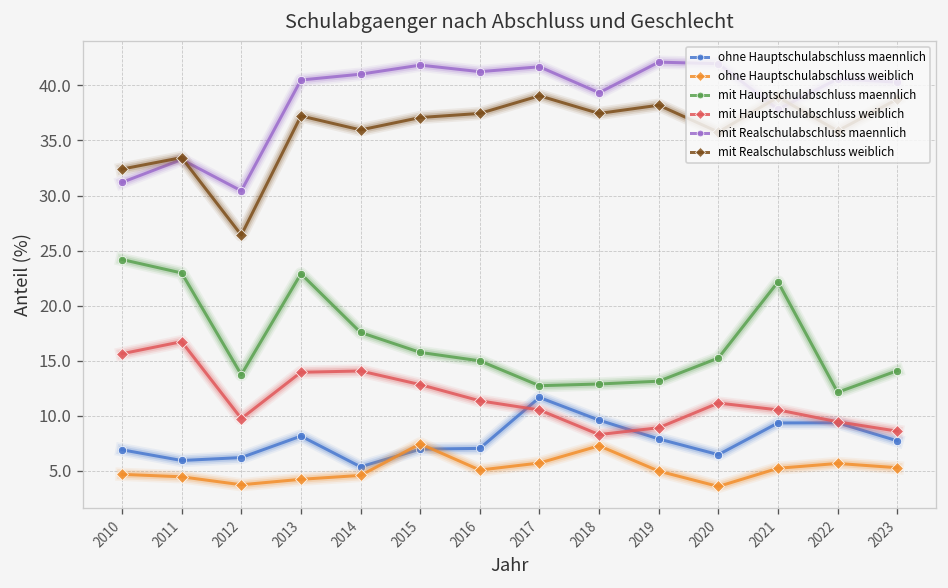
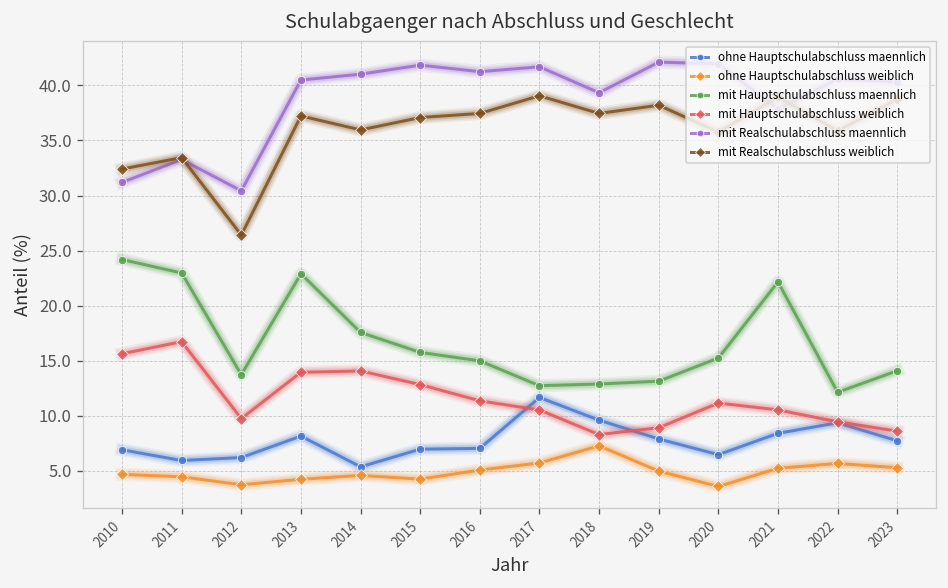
  {
    "ohne Hauptschulabschluss maennlich": {
      "2010": 7,
      "2011": 6,
      "2012": 6,
      "2013": 8,
      "2014": 5,
      "2015": 7,
      "2016": 7,
      "2017": 12,
      "2018": 10,
      "2019": 8,
      "2020": 6,
-     "2021": 9,
+     "2021": 8,
      "2023": 8
    },
    "ohne Hauptschulabschluss weiblich": {
      "2010": 5,
      "2011": 4,
      "2012": 4,
      "2013": 4,
      "2014": 5,
-     "2015": 7,
+     "2015": 4,
      "2016": 5,
      "2017": 6,
      "2018": 7,
      "2019": 5,
      "2020": 4,
      "2021": 5,
      "2022": 6,
      "2023": 5
    },
    "mit Hauptschulabschluss maennlich": {
      "2010": 24,
      "2011": 23,
      "2012": 14,
      "2013": 23,
      "2014": 18,
      "2015": 16,
      "2016": 15,
      "2017": 13,
      "2018": 13,
      "2019": 13,
      "2020": 15,
      "2021": 22,
      "2022": 12,
      "2023": 14
    },
    "mit Hauptschulabschluss weiblich": {
      "2010": 16,
      "2011": 17,
      "2012": 10,
      "2013": 14,
      "2014": 14,
      "2015": 13,
      "2016": 11,
      "2017": 11,
      "2018": 8,
      "2019": 9,
      "2020": 11,
      "2021": 11,
      "2023": 9
    },
    "mit Realschulabschluss maennlich": {
      "2010": 31,
      "2012": 30,
      "2013": 40,
      "2014": 41,
      "2015": 42,
      "2016": 41,
      "2017": 42,
      "2018": 39,
      "2019": 42
    },
    "mit Realschulabschluss weiblich": {
      "2010": 32,
      "2012": 26,
      "2013": 37,
      "2014": 36,
      "2015": 37,
      "2016": 37,
      "2017": 39,
      "2018": 37,
      "2019": 38
    }
  }
